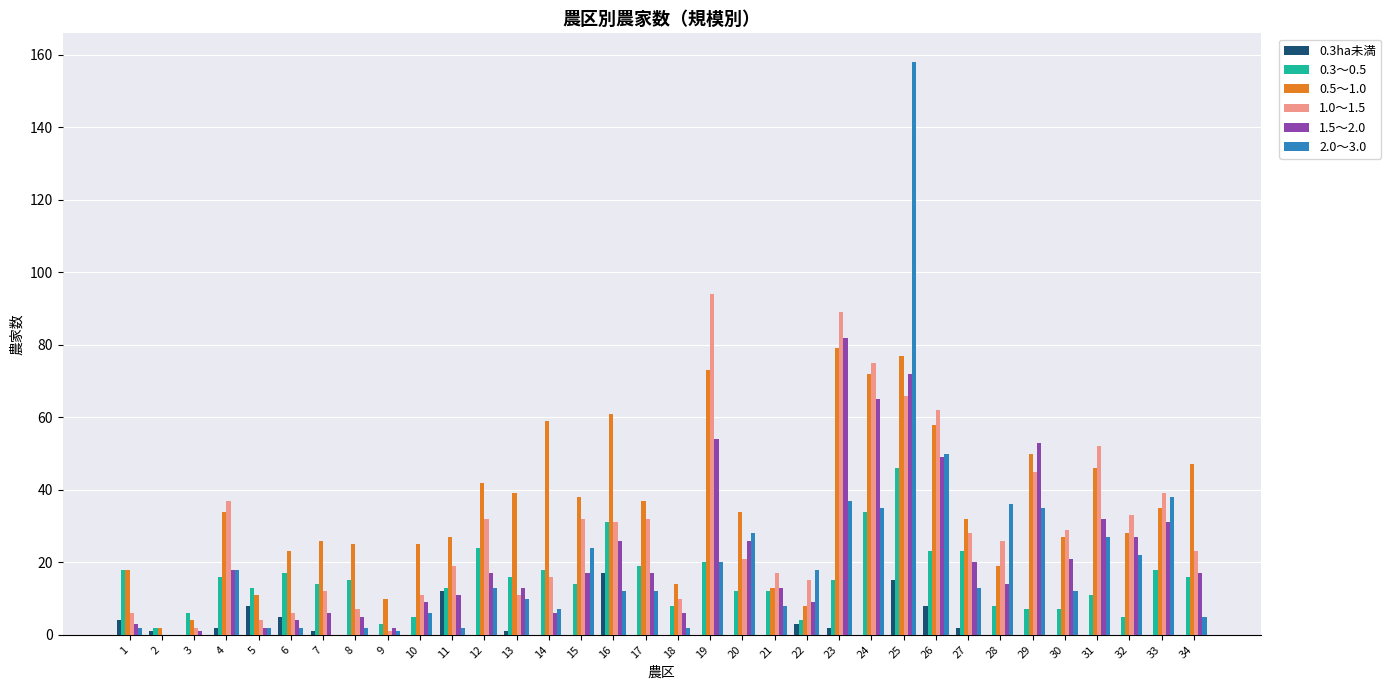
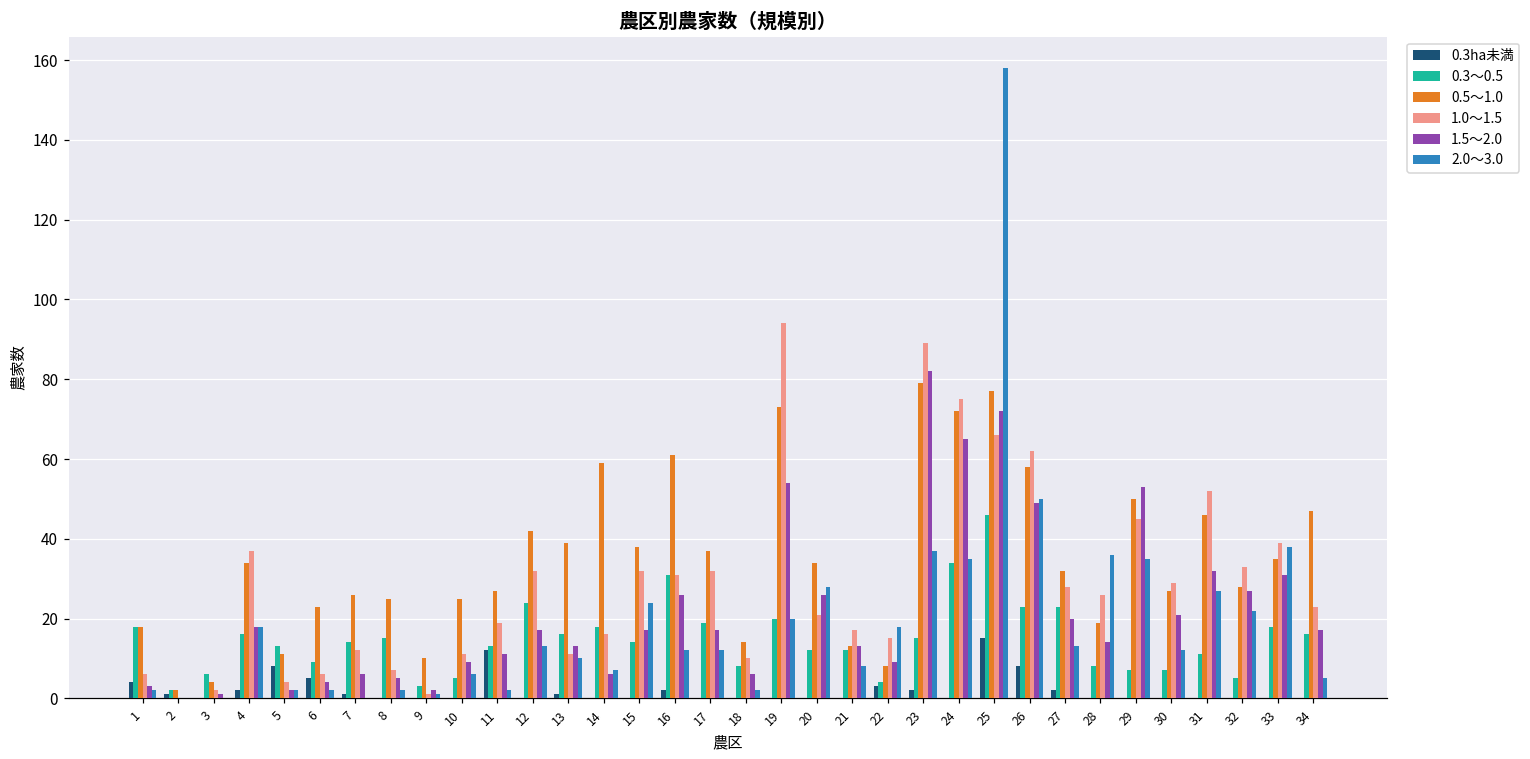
  {
    "0.3ha未満": {
      "1": 4,
      "2": 1,
      "3": 0,
      "4": 2,
      "5": 8,
      "6": 5,
      "7": 1,
      "8": 0,
      "9": 0,
      "10": 0,
      "11": 12,
      "12": 0,
      "13": 1,
      "14": 0,
      "15": 0,
-     "16": 17,
+     "16": 2,
      "17": 0,
      "18": 0,
      "19": 0,
      "20": 0,
      "21": 0,
      "22": 3,
      "23": 2,
      "24": 0,
      "25": 15,
      "26": 8,
      "27": 2,
      "28": 0,
      "29": 0,
      "30": 0,
      "31": 0,
      "32": 0,
      "33": 0,
      "34": 0
    },
    "0.3～0.5": {
      "1": 18,
      "2": 2,
      "3": 6,
      "4": 16,
      "5": 13,
-     "6": 17,
+     "6": 9,
      "7": 14,
      "8": 15,
      "9": 3,
      "10": 5,
      "11": 13,
      "12": 24,
      "13": 16,
      "14": 18,
      "15": 14,
      "16": 31,
      "17": 19,
      "18": 8,
      "19": 20,
      "20": 12,
      "21": 12,
      "22": 4,
      "23": 15,
      "24": 34,
      "25": 46,
      "26": 23,
      "27": 23,
      "28": 8,
      "29": 7,
      "30": 7,
      "31": 11,
      "32": 5,
      "33": 18,
      "34": 16
    }
  }
